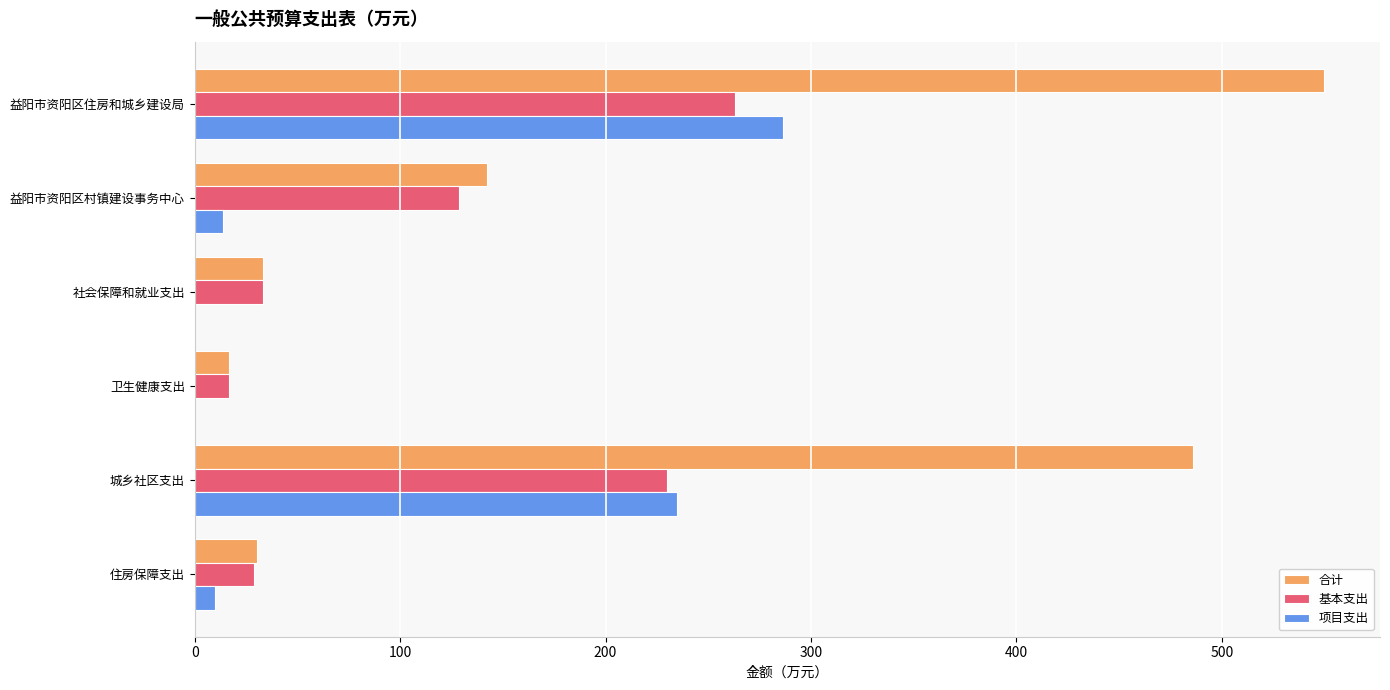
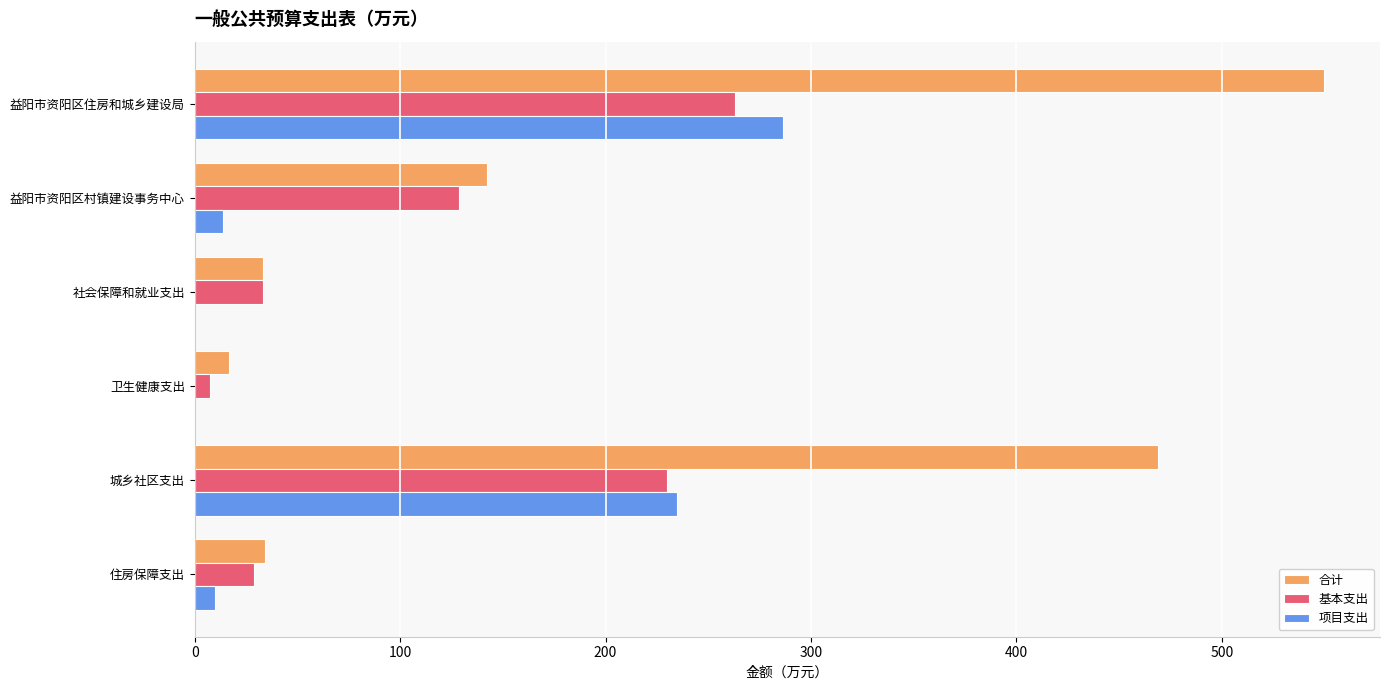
  {
    "合计": {
      "益阳市资阳区住房和城乡建设局": 550,
      "益阳市资阳区村镇建设事务中心": 142,
      "社会保障和就业支出": 33,
      "卫生健康支出": 17,
-     "城乡社区支出": 486,
-     "住房保障支出": 30
+     "城乡社区支出": 469,
+     "住房保障支出": 34
    },
    "基本支出": {
      "益阳市资阳区住房和城乡建设局": 263,
      "益阳市资阳区村镇建设事务中心": 129,
      "社会保障和就业支出": 33,
-     "卫生健康支出": 17,
+     "卫生健康支出": 8,
      "城乡社区支出": 230,
      "住房保障支出": 29
    },
    "项目支出": {
      "益阳市资阳区住房和城乡建设局": 286,
      "益阳市资阳区村镇建设事务中心": 14,
      "社会保障和就业支出": 0,
      "卫生健康支出": 0,
      "城乡社区支出": 235,
      "住房保障支出": 10
    }
  }
